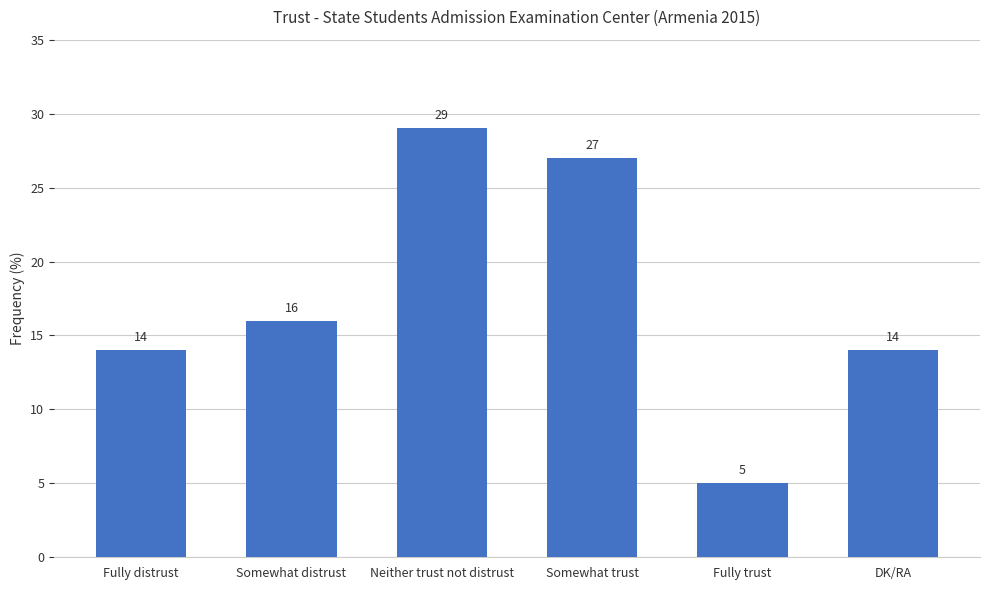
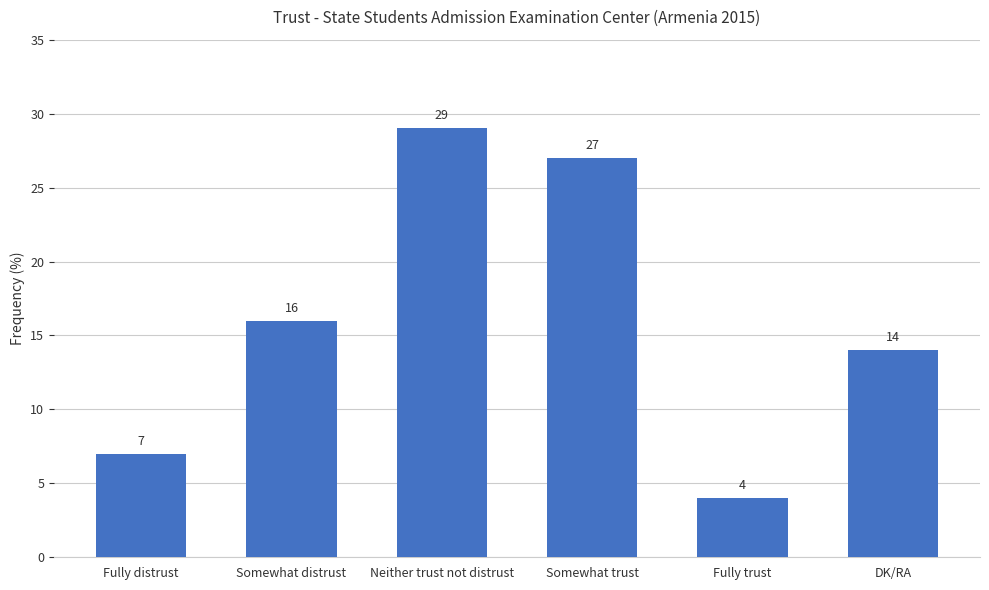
  {
-   "Fully distrust": 14,
+   "Fully distrust": 7,
    "Somewhat distrust": 16,
    "Neither trust not distrust": 29,
    "Somewhat trust": 27,
-   "Fully trust": 5,
+   "Fully trust": 4,
    "DK/RA": 14
  }
